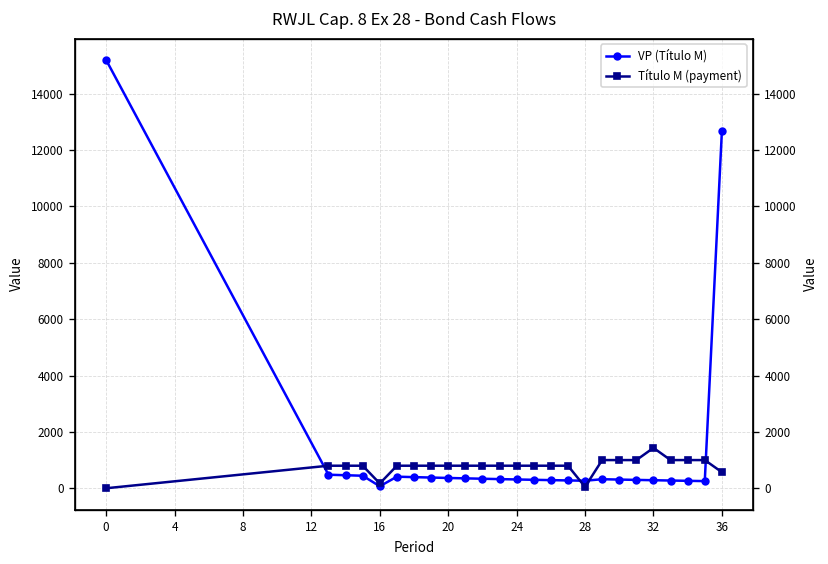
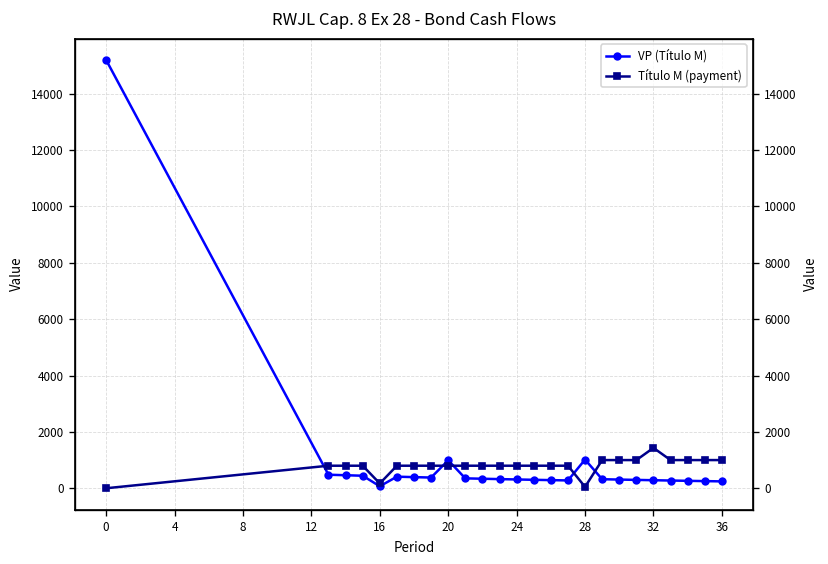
  {
    "VP (Título M)": {
      "0": 15200,
-     "20": 400,
+     "20": 1000,
      "24": 300,
-     "28": 300,
+     "28": 1000,
      "32": 300,
-     "36": 12700
+     "36": 200
    },
    "Título M (payment)": {
      "0": 0,
      "20": 800,
      "24": 800,
      "28": 0,
      "32": 1400,
-     "36": 600
+     "36": 1000
    }
  }
